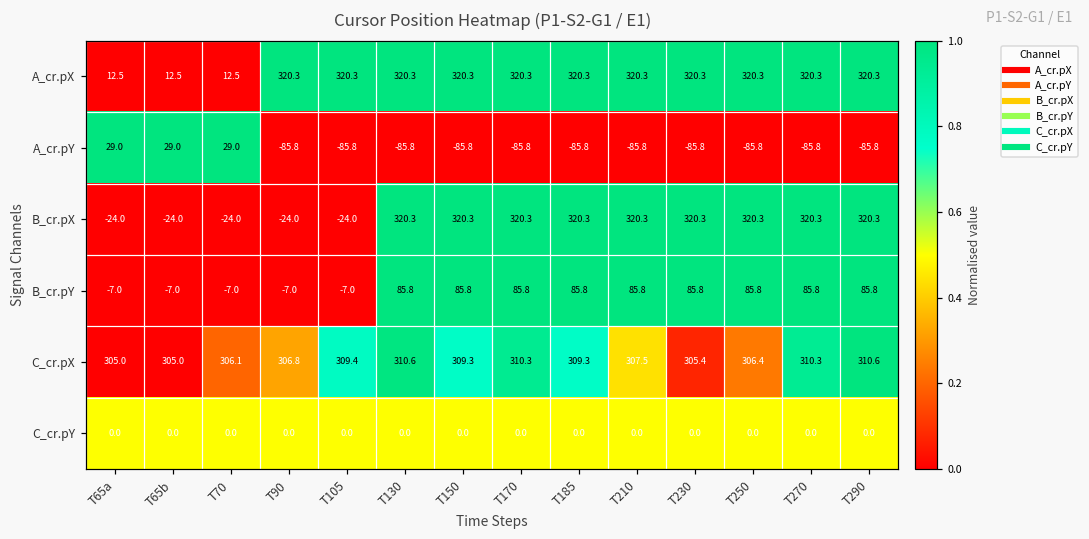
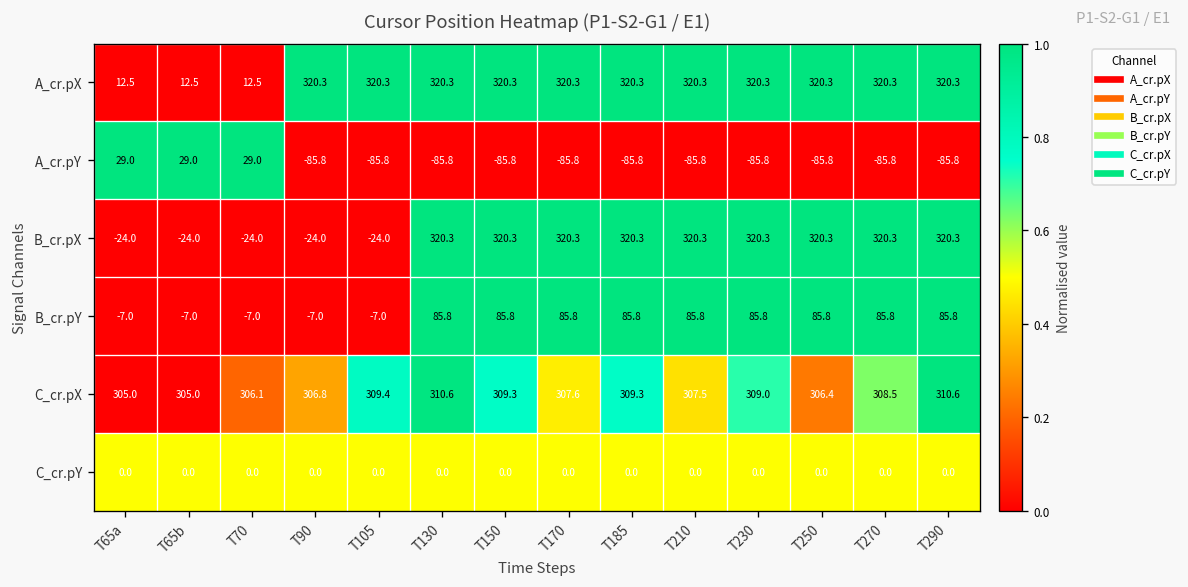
  {
    "A_cr.pX": {
      "T65a": 12.5,
      "T65b": 12.5,
      "T70": 12.5,
      "T90": 320.3,
      "T105": 320.3,
      "T130": 320.3,
      "T150": 320.3,
      "T170": 320.3,
      "T185": 320.3,
      "T210": 320.3,
      "T230": 320.3,
      "T250": 320.3,
      "T270": 320.3,
      "T290": 320.3
    },
    "A_cr.pY": {
      "T65a": 29.0,
      "T65b": 29.0,
      "T70": 29.0,
      "T90": -85.8,
      "T105": -85.8,
      "T130": -85.8,
      "T150": -85.8,
      "T170": -85.8,
      "T185": -85.8,
      "T210": -85.8,
      "T230": -85.8,
      "T250": -85.8,
      "T270": -85.8,
      "T290": -85.8
    },
    "B_cr.pX": {
      "T65a": -24.0,
      "T65b": -24.0,
      "T70": -24.0,
      "T90": -24.0,
      "T105": -24.0,
      "T130": 320.3,
      "T150": 320.3,
      "T170": 320.3,
      "T185": 320.3,
      "T210": 320.3,
      "T230": 320.3,
      "T250": 320.3,
      "T270": 320.3,
      "T290": 320.3
    },
    "B_cr.pY": {
      "T65a": -7.0,
      "T65b": -7.0,
      "T70": -7.0,
      "T90": -7.0,
      "T105": -7.0,
      "T130": 85.8,
      "T150": 85.8,
      "T170": 85.8,
      "T185": 85.8,
      "T210": 85.8,
      "T230": 85.8,
      "T250": 85.8,
      "T270": 85.8,
      "T290": 85.8
    },
    "C_cr.pX": {
      "T65a": 305.0,
      "T65b": 305.0,
      "T70": 306.1,
      "T90": 306.8,
      "T105": 309.4,
      "T130": 310.6,
      "T150": 309.3,
-     "T170": 310.3,
+     "T170": 307.6,
      "T185": 309.3,
      "T210": 307.5,
-     "T230": 305.4,
+     "T230": 309.0,
      "T250": 306.4,
-     "T270": 310.3,
+     "T270": 308.5,
      "T290": 310.6
    },
    "C_cr.pY": {
      "T65a": 0.0,
      "T65b": 0.0,
      "T70": 0.0,
      "T90": 0.0,
      "T105": 0.0,
      "T130": 0.0,
      "T150": 0.0,
      "T170": 0.0,
      "T185": 0.0,
      "T210": 0.0,
      "T230": 0.0,
      "T250": 0.0,
      "T270": 0.0,
      "T290": 0.0
    }
  }
